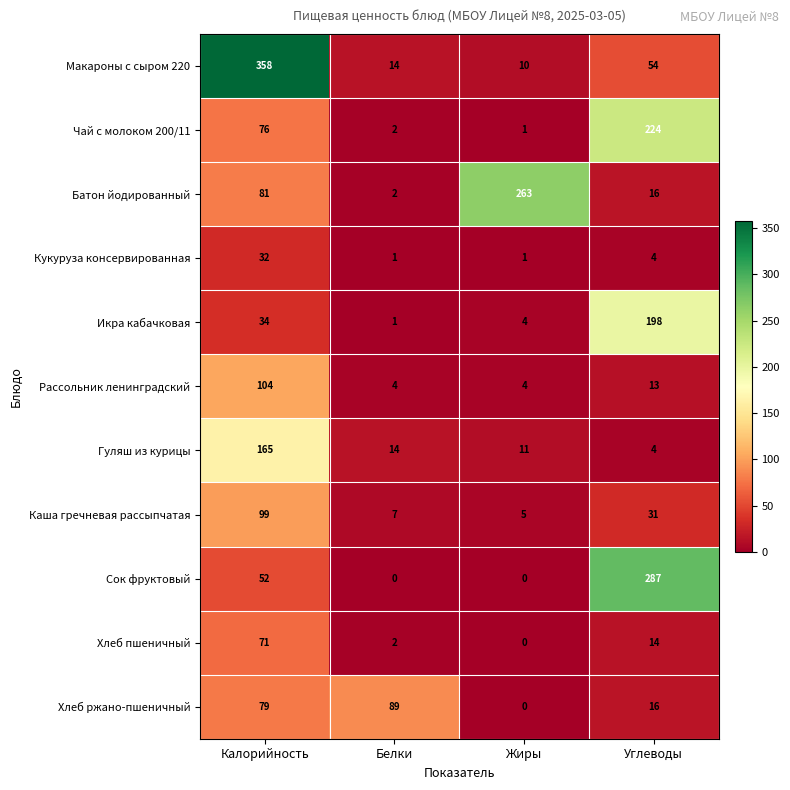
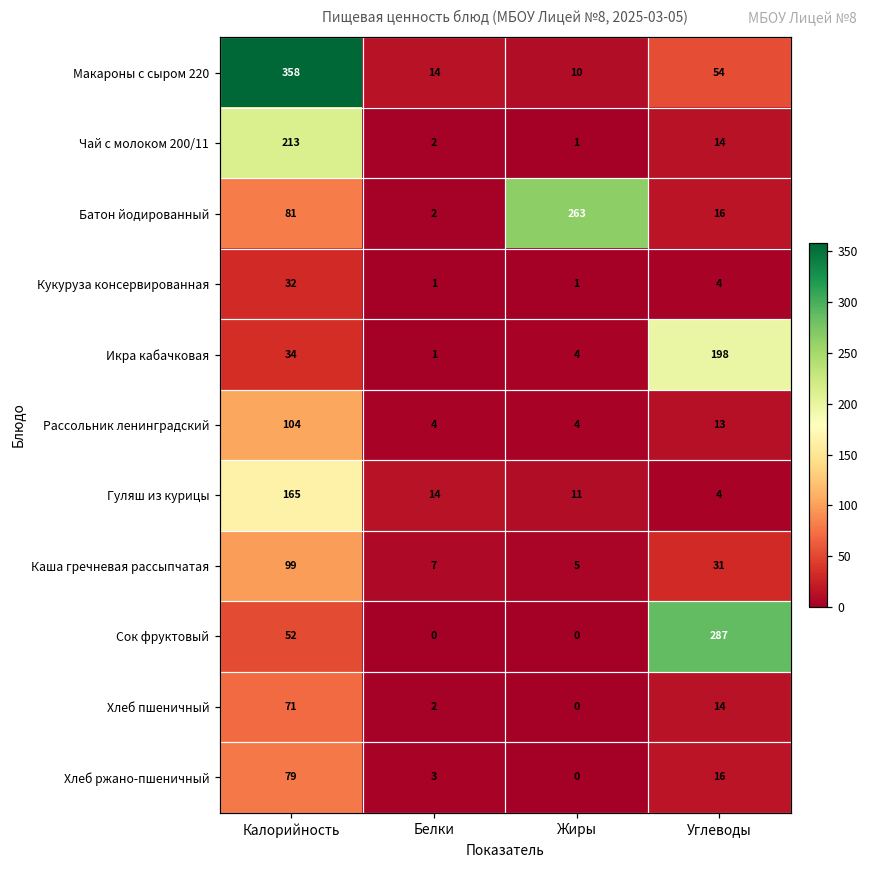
  {
    "Макароны с сыром 220": {
      "Калорийность": 358,
      "Белки": 14,
      "Жиры": 10,
      "Углеводы": 54
    },
    "Чай с молоком 200/11": {
-     "Калорийность": 76,
+     "Калорийность": 213,
      "Белки": 2,
      "Жиры": 1,
-     "Углеводы": 224
+     "Углеводы": 14
    },
    "Батон йодированный": {
      "Калорийность": 81,
      "Белки": 2,
      "Жиры": 263,
      "Углеводы": 16
    },
    "Кукуруза консервированная": {
      "Калорийность": 32,
      "Белки": 1,
      "Жиры": 1,
      "Углеводы": 4
    },
    "Икра кабачковая": {
      "Калорийность": 34,
      "Белки": 1,
      "Жиры": 4,
      "Углеводы": 198
    },
    "Рассольник ленинградский": {
      "Калорийность": 104,
      "Белки": 4,
      "Жиры": 4,
      "Углеводы": 13
    },
    "Гуляш из курицы": {
      "Калорийность": 165,
      "Белки": 14,
      "Жиры": 11,
      "Углеводы": 4
    },
    "Каша гречневая рассыпчатая": {
      "Калорийность": 99,
      "Белки": 7,
      "Жиры": 5,
      "Углеводы": 31
    },
    "Сок фруктовый": {
      "Калорийность": 52,
      "Белки": 0,
      "Жиры": 0,
      "Углеводы": 287
    },
    "Хлеб пшеничный": {
      "Калорийность": 71,
      "Белки": 2,
      "Жиры": 0,
      "Углеводы": 14
    },
    "Хлеб ржано-пшеничный": {
      "Калорийность": 79,
-     "Белки": 89,
+     "Белки": 3,
      "Жиры": 0,
      "Углеводы": 16
    }
  }
